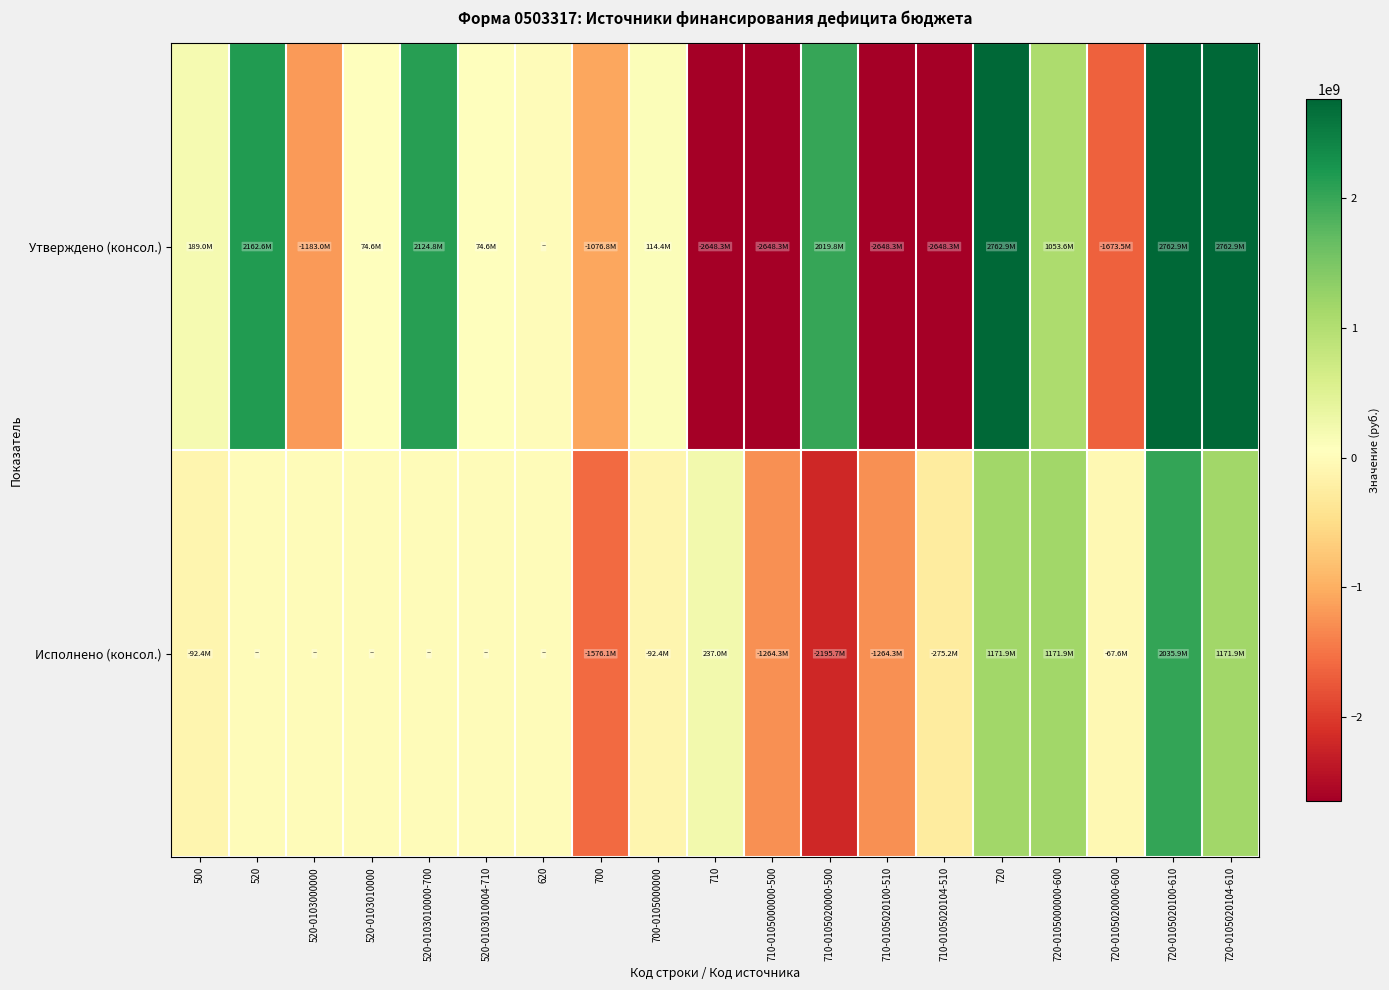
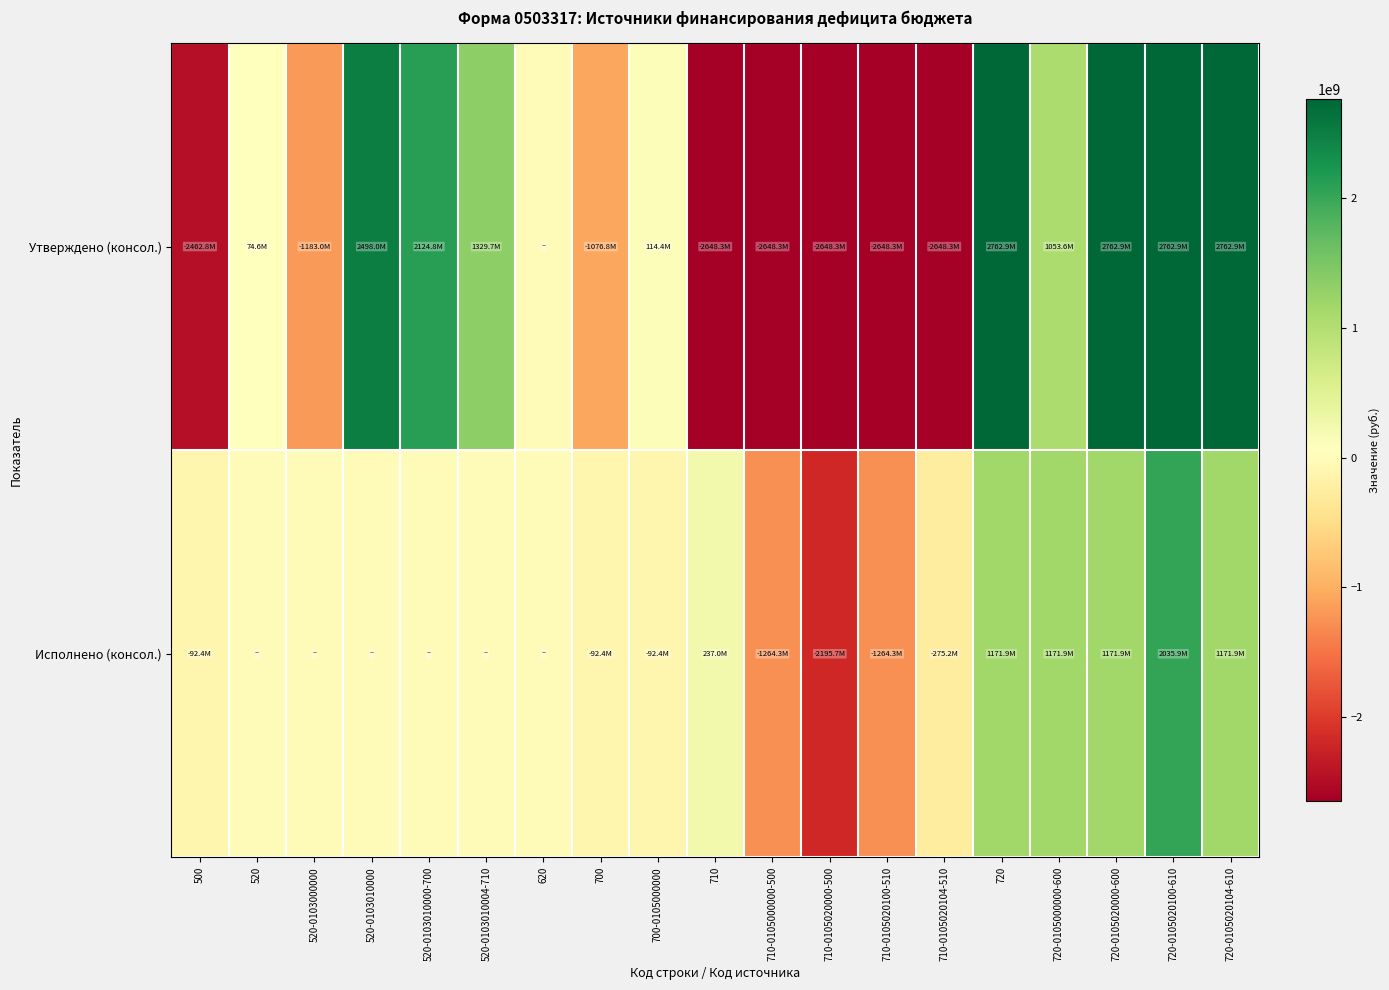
  {
    "Утверждено (консол.)": {
-     "500": "189.0M",
-     "520": "2162.6M",
-     "520-0103010000": "74.6M",
-     "520-0103010004-710": "74.6M",
-     "710-0105020000-500": "2019.8M",
-     "720-0105020000-600": "-1673.5M"
+     "500": "-2462.8M",
+     "520": "74.6M",
+     "520-0103010000": "2498.0M",
+     "520-0103010004-710": "1329.7M",
+     "710-0105020000-500": "-2648.3M",
+     "720-0105020000-600": "2762.9M"
    },
    "Исполнено (консол.)": {
-     "700": "-1576.1M",
-     "720-0105020000-600": "-67.6M"
+     "700": "-92.4M",
+     "720-0105020000-600": "1171.9M"
    }
  }
